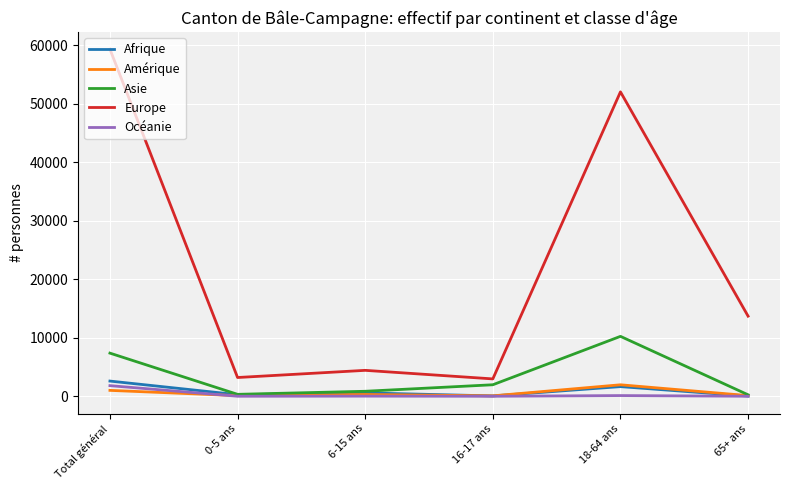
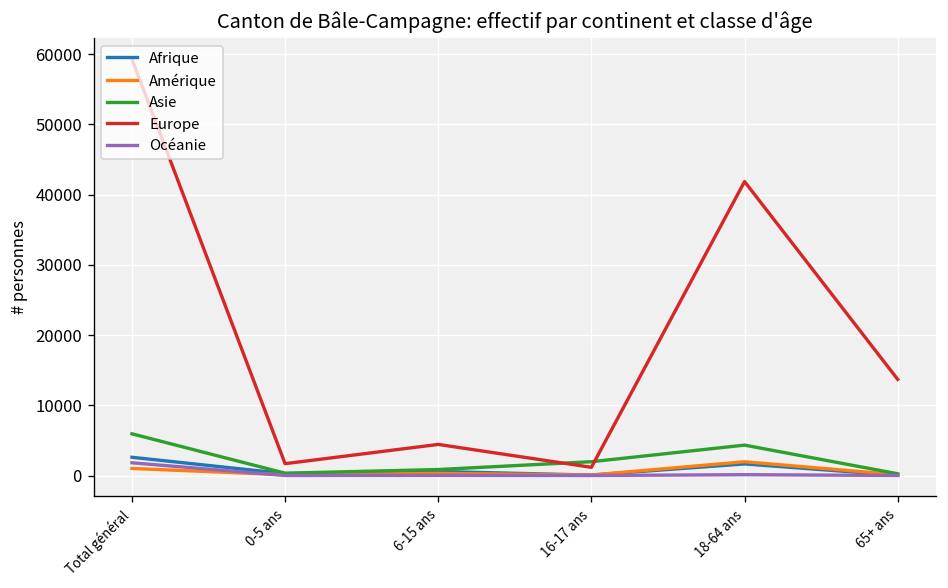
  {
    "Afrique": {
      "Total général": 3000
    },
    "Amérique": {
      "Total général": 1000
    },
    "Asie": {
-     "Total général": 7000,
+     "Total général": 6000,
      "16-17 ans": 2000,
-     "18-64 ans": 10000
+     "18-64 ans": 4000
    },
    "Europe": {
-     "0-5 ans": 3000,
+     "0-5 ans": 2000,
      "6-15 ans": 4000,
-     "16-17 ans": 3000,
-     "18-64 ans": 52000,
+     "16-17 ans": 1000,
+     "18-64 ans": 42000,
      "65+ ans": 14000
    },
    "Océanie": {
      "Total général": 2000,
      "18-64 ans": 0
    }
  }
